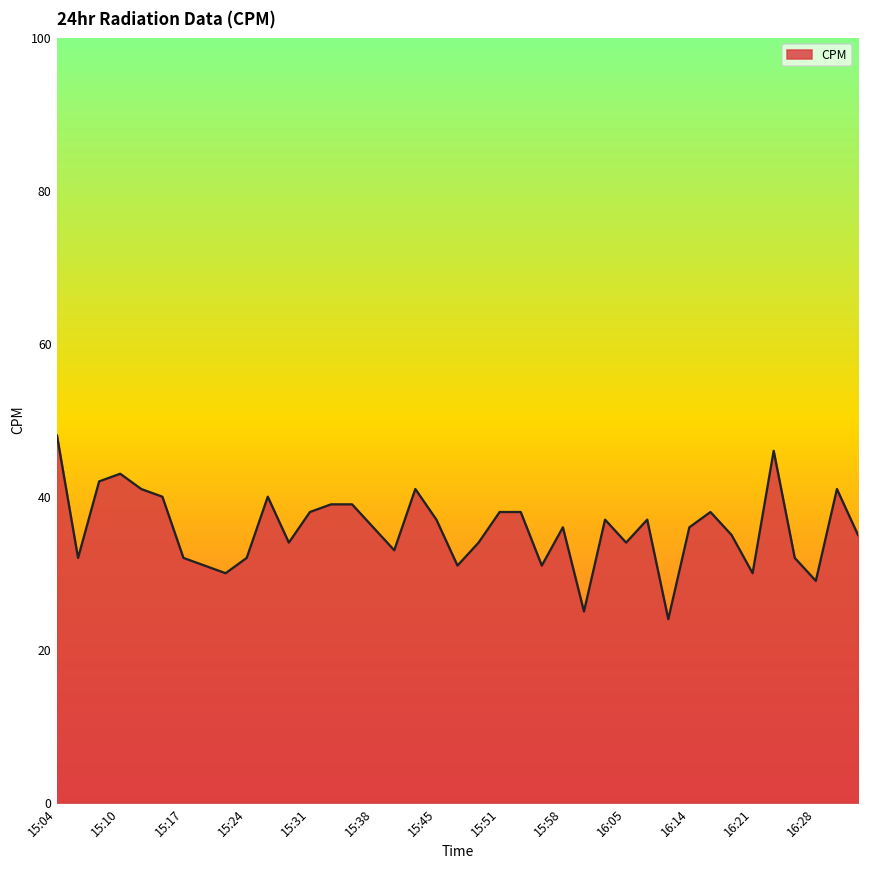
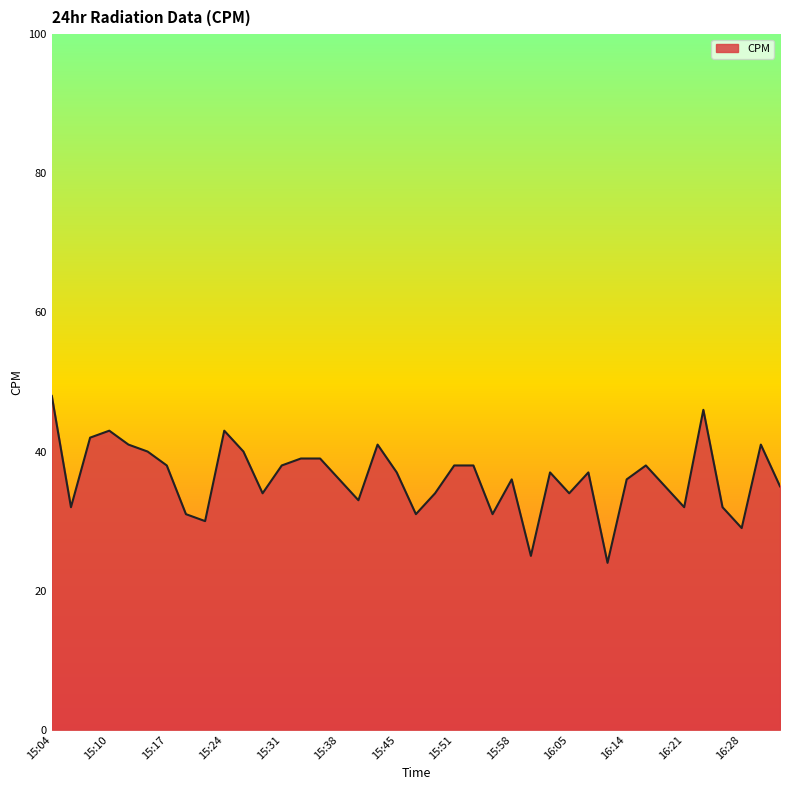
  {
    "15:04": 48,
    "15:10": 43,
-   "15:17": 32,
-   "15:24": 32,
+   "15:17": 38,
+   "15:24": 43,
    "15:31": 38,
    "15:38": 36,
    "15:45": 37,
    "15:51": 38,
    "15:58": 36,
    "16:05": 34,
    "16:14": 36,
-   "16:21": 30,
+   "16:21": 32,
    "16:28": 29
  }
